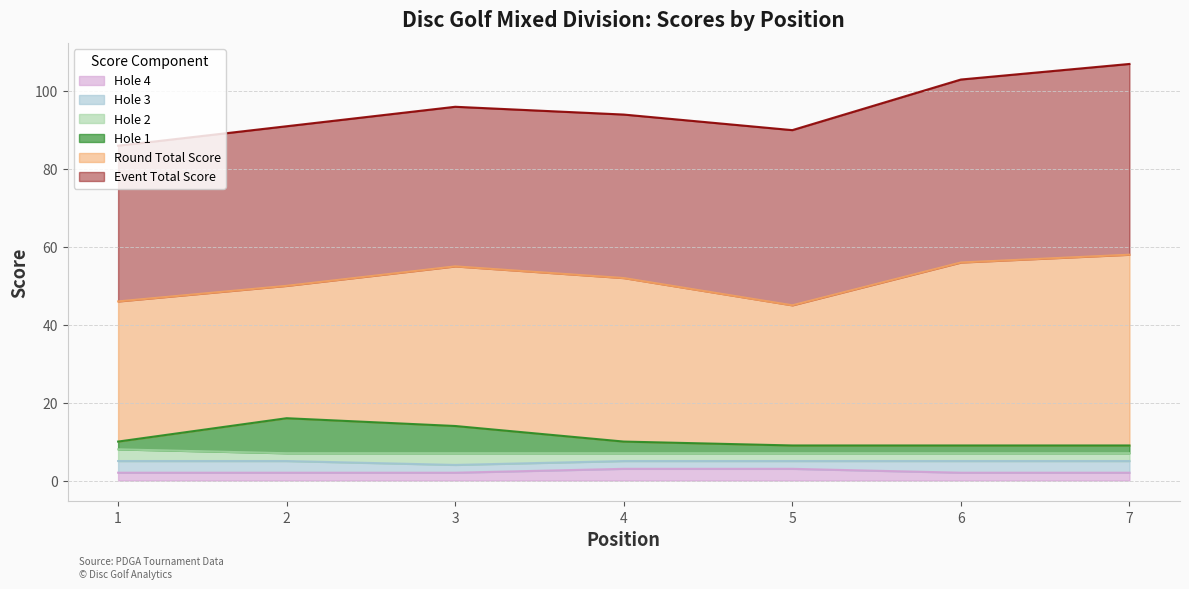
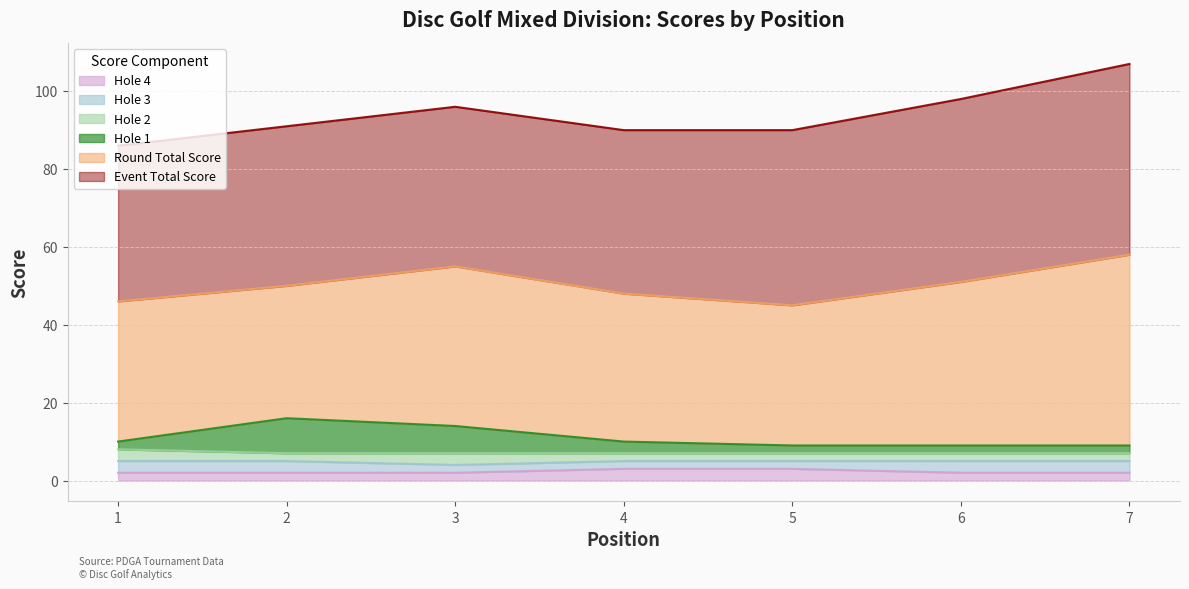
  {
    "Hole 1": {
      "1": 2,
      "2": 9,
      "3": 7,
      "4": 3,
      "5": 2,
      "6": 2,
      "7": 2
    },
    "Round Total Score": {
      "1": 36,
      "2": 34,
      "3": 41,
-     "4": 42,
+     "4": 38,
      "5": 36,
-     "6": 47,
+     "6": 42,
      "7": 49
    },
    "Event Total Score": {
      "2": 41,
      "3": 41,
      "4": 42,
      "5": 45,
      "6": 47,
      "7": 49
    }
  }
